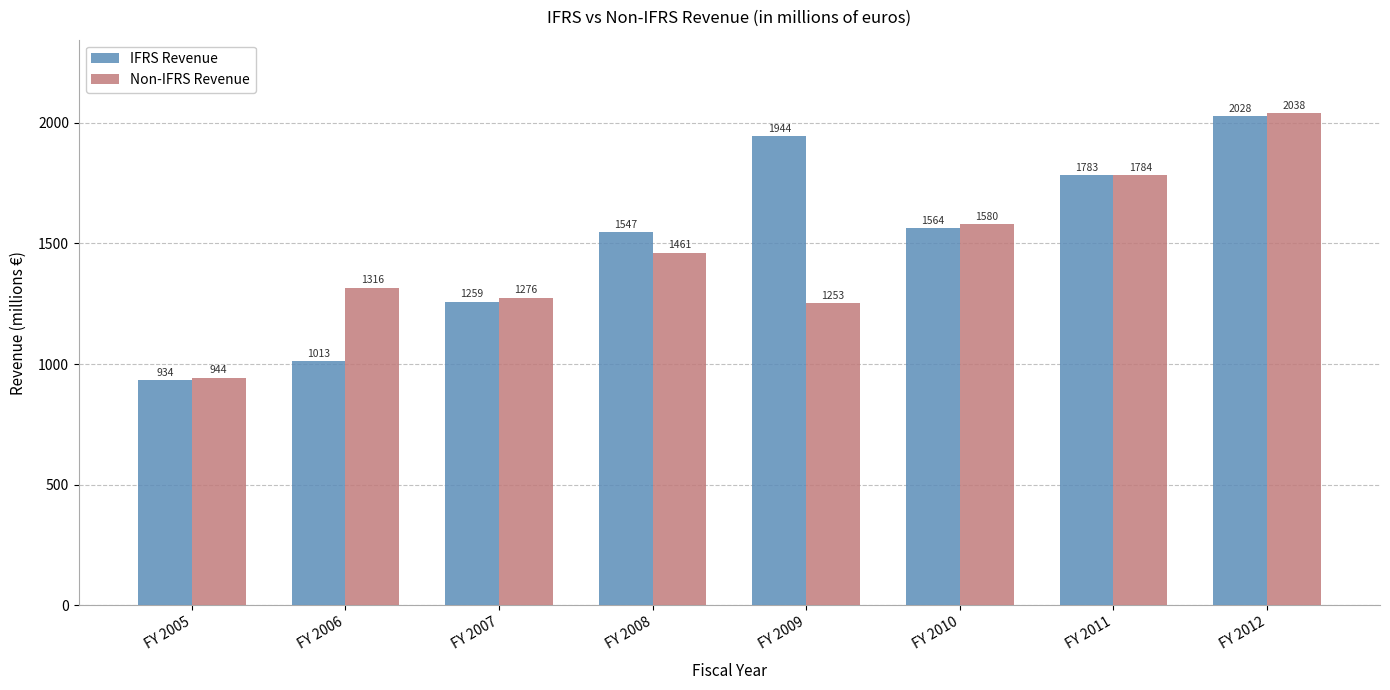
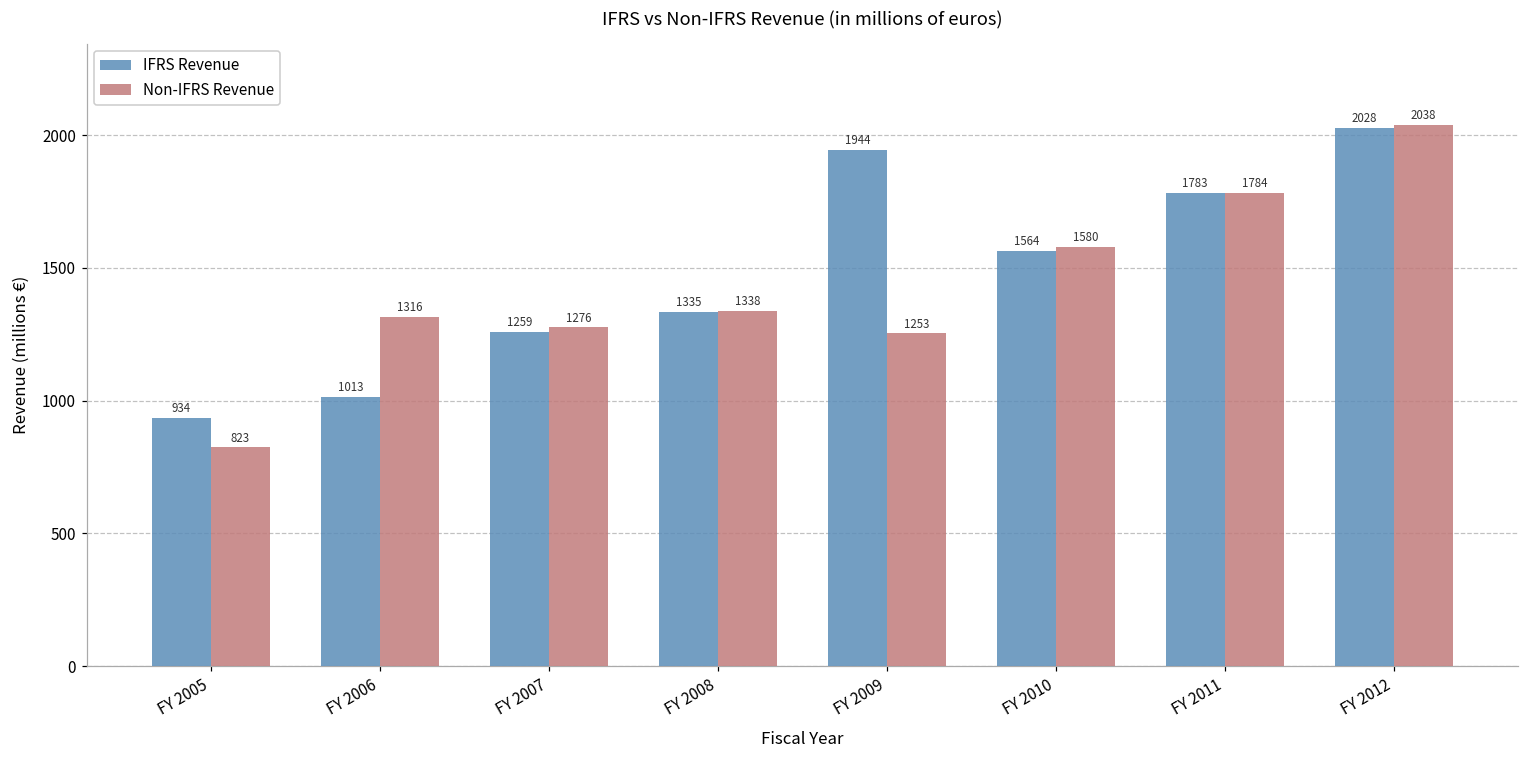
  {
    "IFRS Revenue": {
      "FY 2005": 934,
      "FY 2006": 1013,
      "FY 2007": 1259,
-     "FY 2008": 1547,
+     "FY 2008": 1335,
      "FY 2009": 1944,
      "FY 2010": 1564,
      "FY 2011": 1783,
      "FY 2012": 2028
    },
    "Non-IFRS Revenue": {
-     "FY 2005": 944,
+     "FY 2005": 823,
      "FY 2006": 1316,
      "FY 2007": 1276,
-     "FY 2008": 1461,
+     "FY 2008": 1338,
      "FY 2009": 1253,
      "FY 2010": 1580,
      "FY 2011": 1784,
      "FY 2012": 2038
    }
  }
